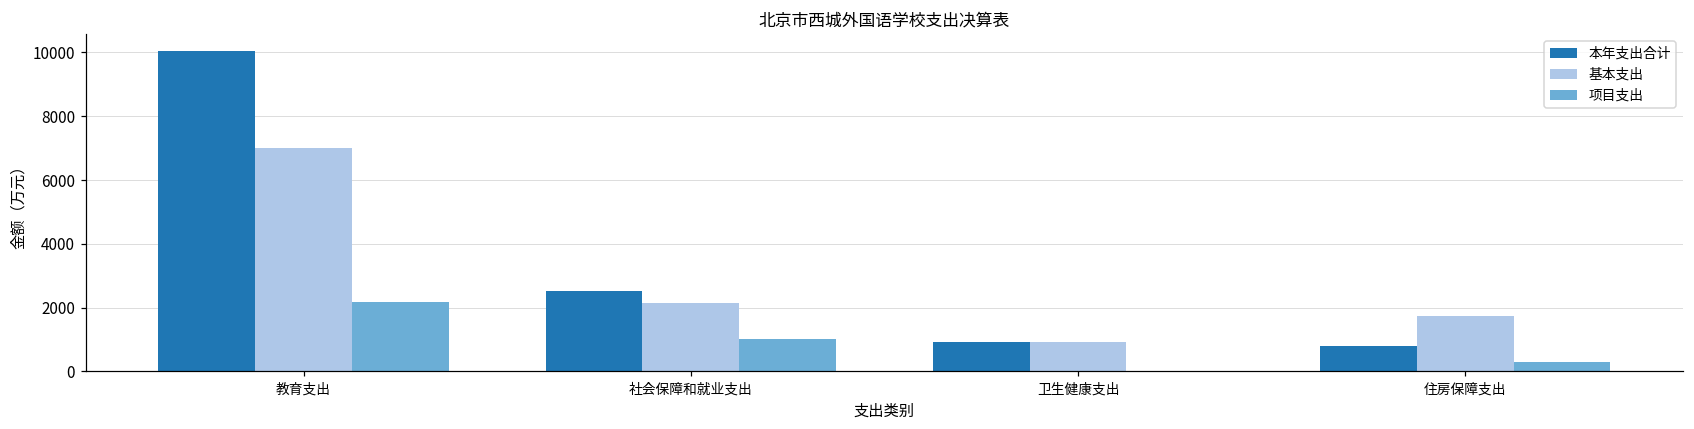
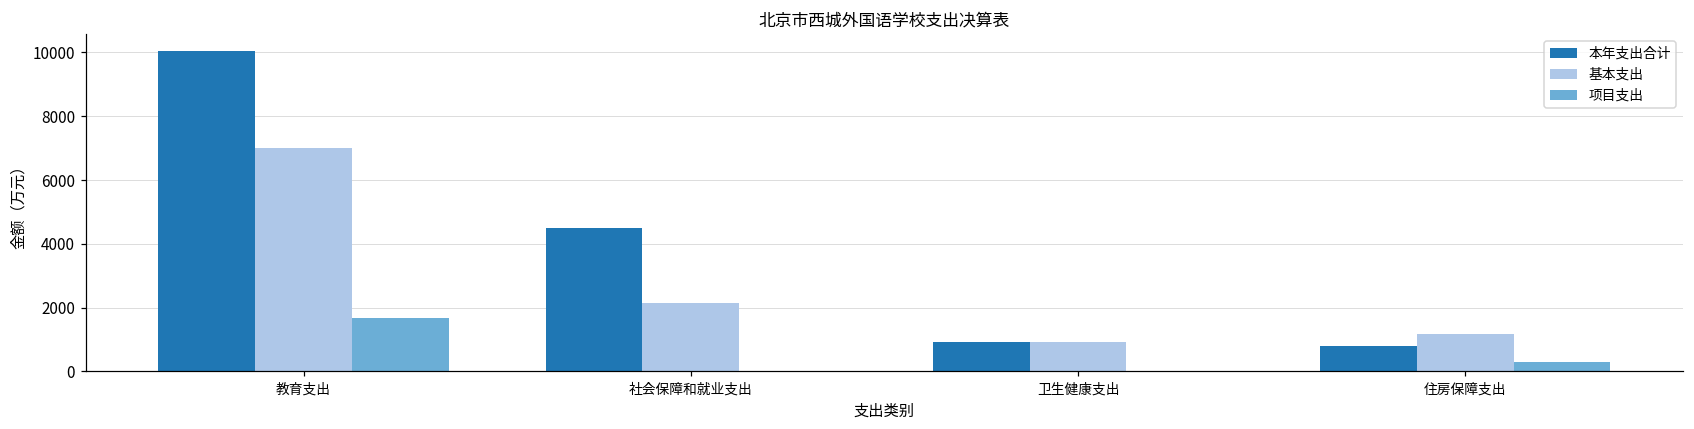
  {
    "本年支出合计": {
      "教育支出": 10100,
-     "社会保障和就业支出": 2500,
+     "社会保障和就业支出": 4500,
      "卫生健康支出": 900,
      "住房保障支出": 800
    },
    "基本支出": {
      "教育支出": 7000,
      "社会保障和就业支出": 2200,
      "卫生健康支出": 900,
-     "住房保障支出": 1700
+     "住房保障支出": 1200
    },
    "项目支出": {
-     "教育支出": 2200,
-     "社会保障和就业支出": 1000,
+     "教育支出": 1700,
+     "社会保障和就业支出": 0,
      "卫生健康支出": 0,
      "住房保障支出": 300
    }
  }
